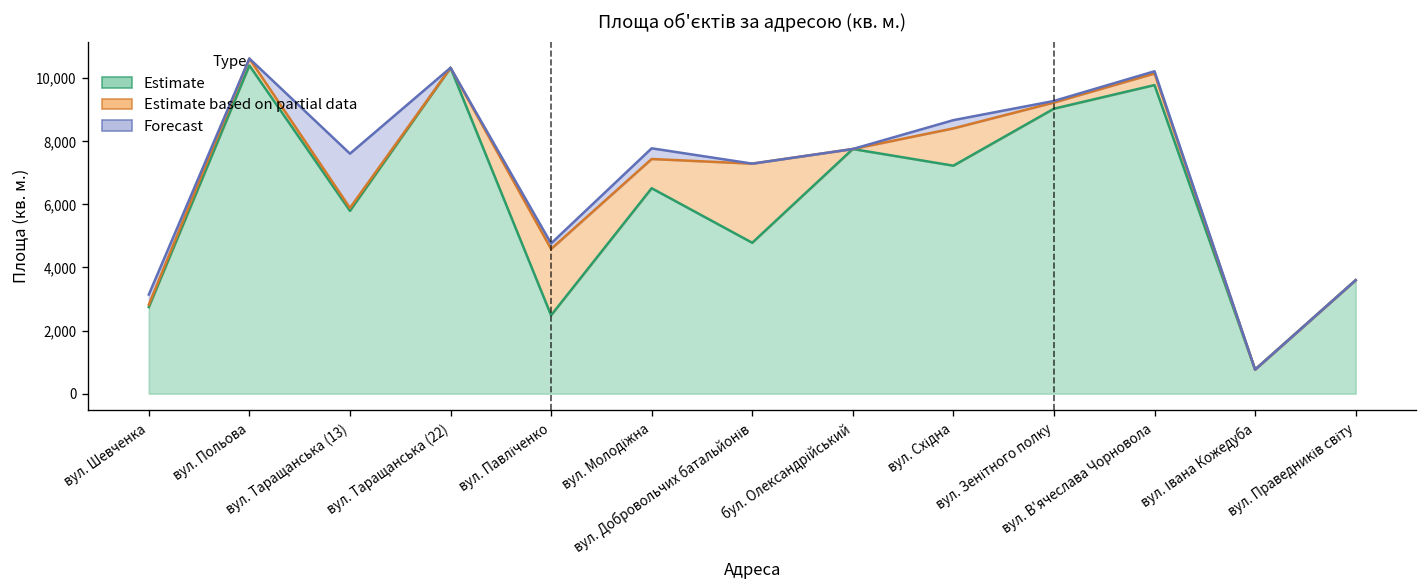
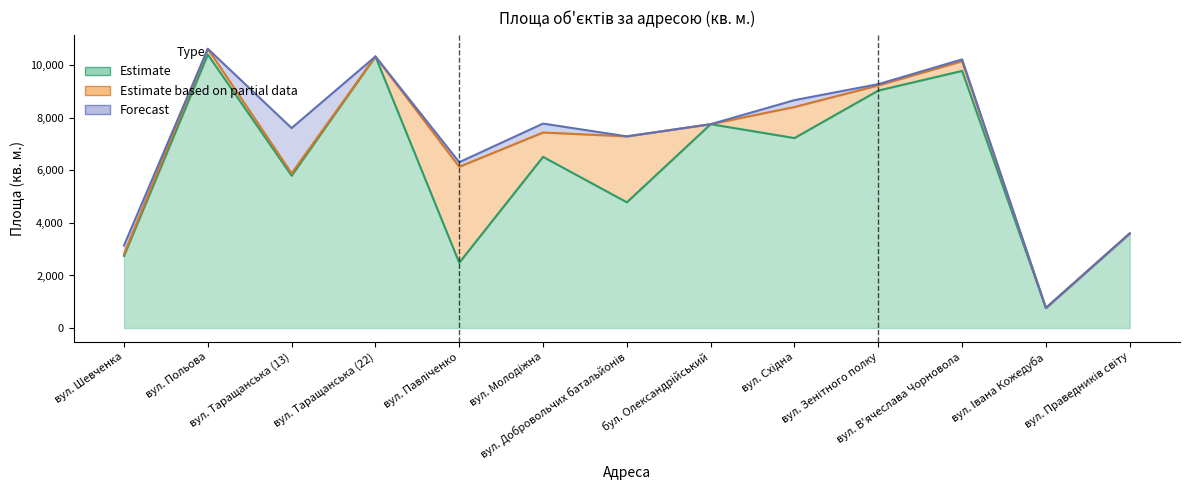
  {
    "Estimate based on partial data": {
-     "вул. Павліченко": "2,100",
+     "вул. Павліченко": "3,700",
      "вул. Молодіжна": "900",
      "вул. Східна": "1,200"
    }
  }
